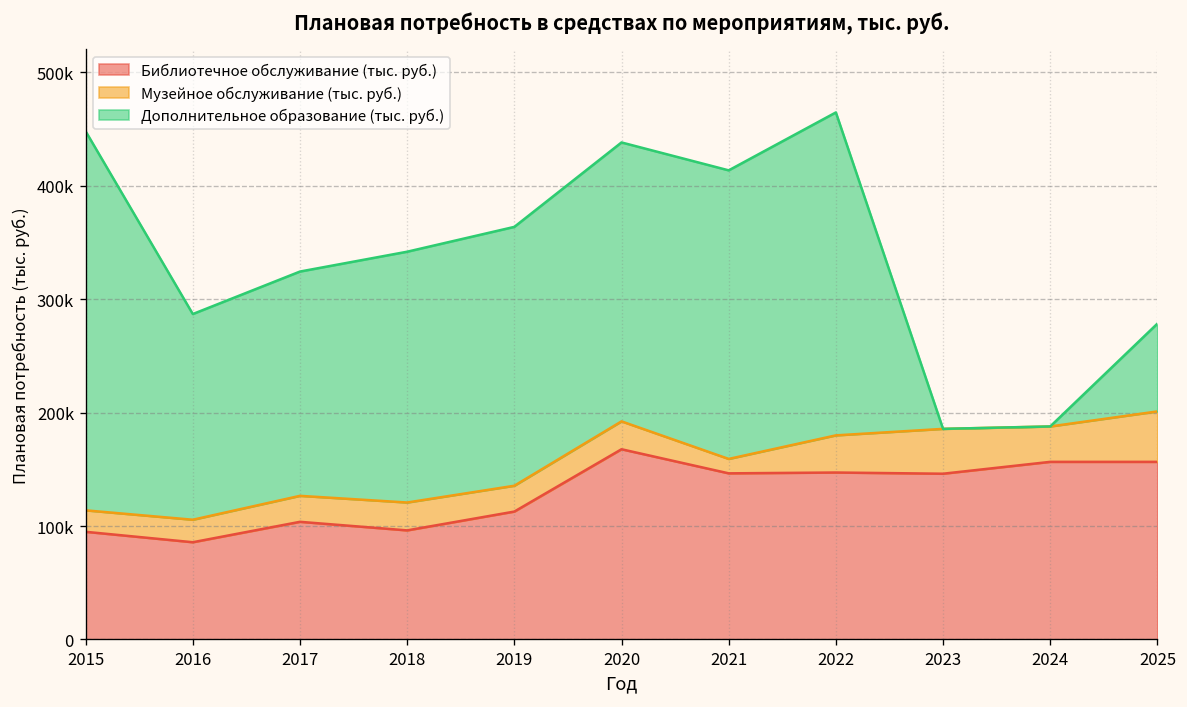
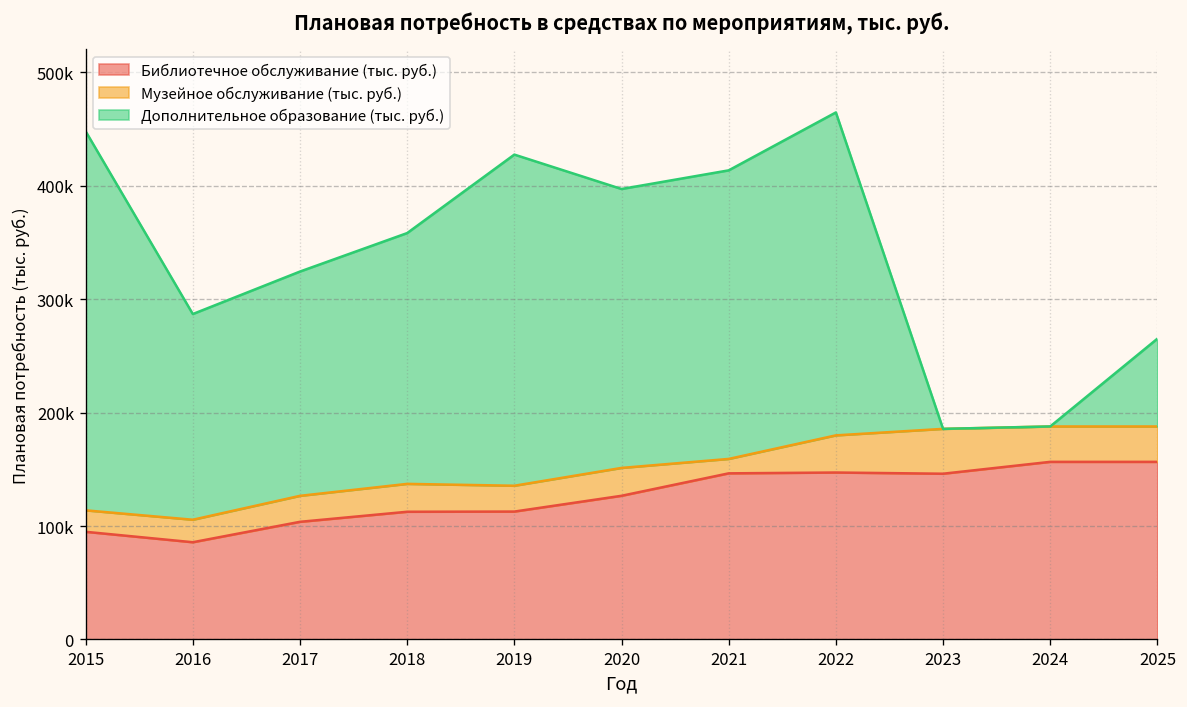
  {
    "Библиотечное обслуживание (тыс. руб.)": {
      "2015": 90000,
      "2016": 90000,
      "2017": 100000,
-     "2018": 100000,
+     "2018": 110000,
      "2019": 110000,
-     "2020": 170000,
+     "2020": 130000,
      "2021": 150000,
      "2022": 150000,
      "2023": 150000,
      "2024": 160000,
      "2025": 160000
    },
    "Музейное обслуживание (тыс. руб.)": {
      "2015": 20000,
      "2016": 20000,
      "2017": 20000,
      "2018": 20000,
      "2019": 20000,
      "2020": 20000,
      "2021": 10000,
      "2022": 30000,
-     "2025": 40000
+     "2025": 30000
    },
    "Дополнительное образование (тыс. руб.)": {
      "2015": 330000,
      "2016": 180000,
      "2017": 200000,
      "2018": 220000,
-     "2019": 230000,
+     "2019": 290000,
      "2020": 250000,
      "2021": 250000,
      "2022": 280000,
      "2025": 80000
    }
  }
